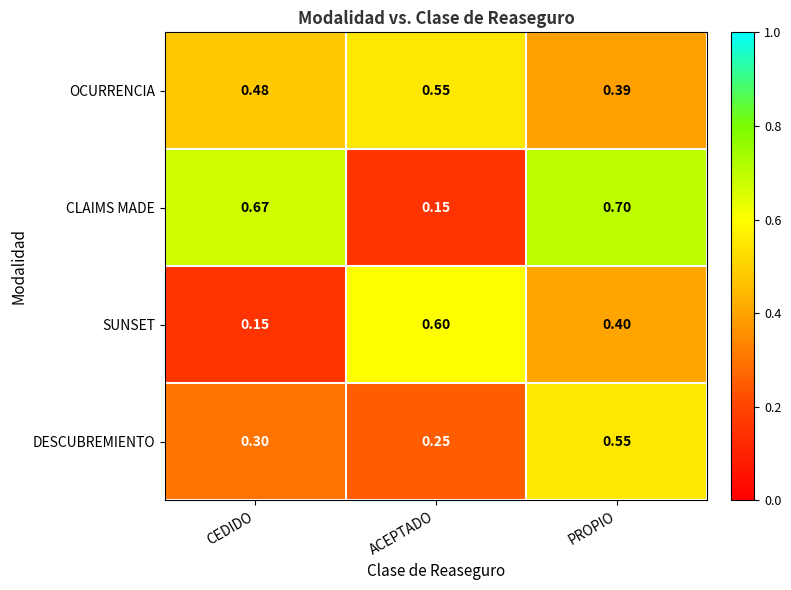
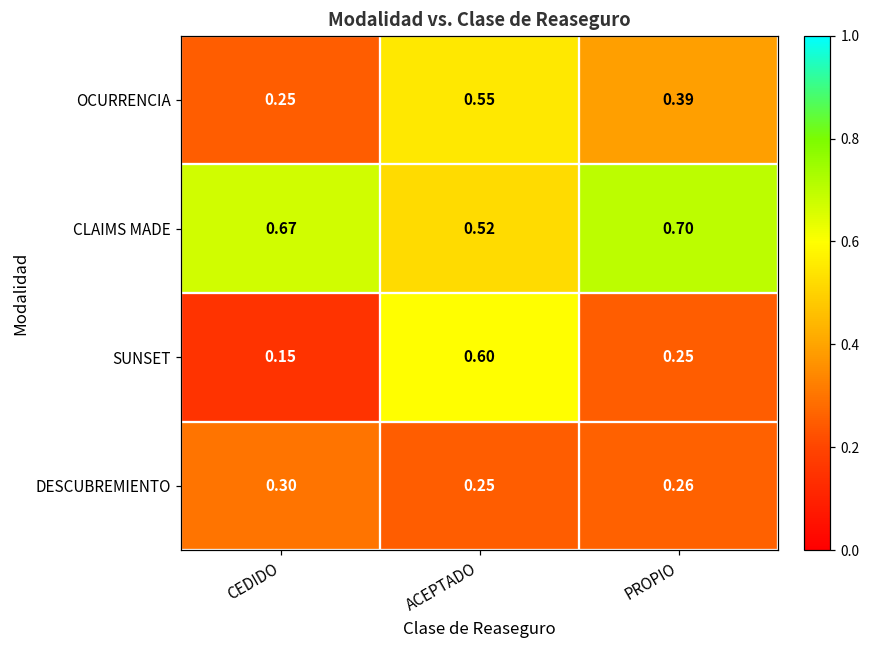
  {
    "OCURRENCIA": {
-     "CEDIDO": 0.48,
+     "CEDIDO": 0.25,
      "ACEPTADO": 0.55,
      "PROPIO": 0.39
    },
    "CLAIMS MADE": {
      "CEDIDO": 0.67,
-     "ACEPTADO": 0.15,
+     "ACEPTADO": 0.52,
      "PROPIO": 0.70
    },
    "SUNSET": {
      "CEDIDO": 0.15,
      "ACEPTADO": 0.60,
-     "PROPIO": 0.40
+     "PROPIO": 0.25
    },
    "DESCUBREMIENTO": {
      "CEDIDO": 0.30,
      "ACEPTADO": 0.25,
-     "PROPIO": 0.55
+     "PROPIO": 0.26
    }
  }
